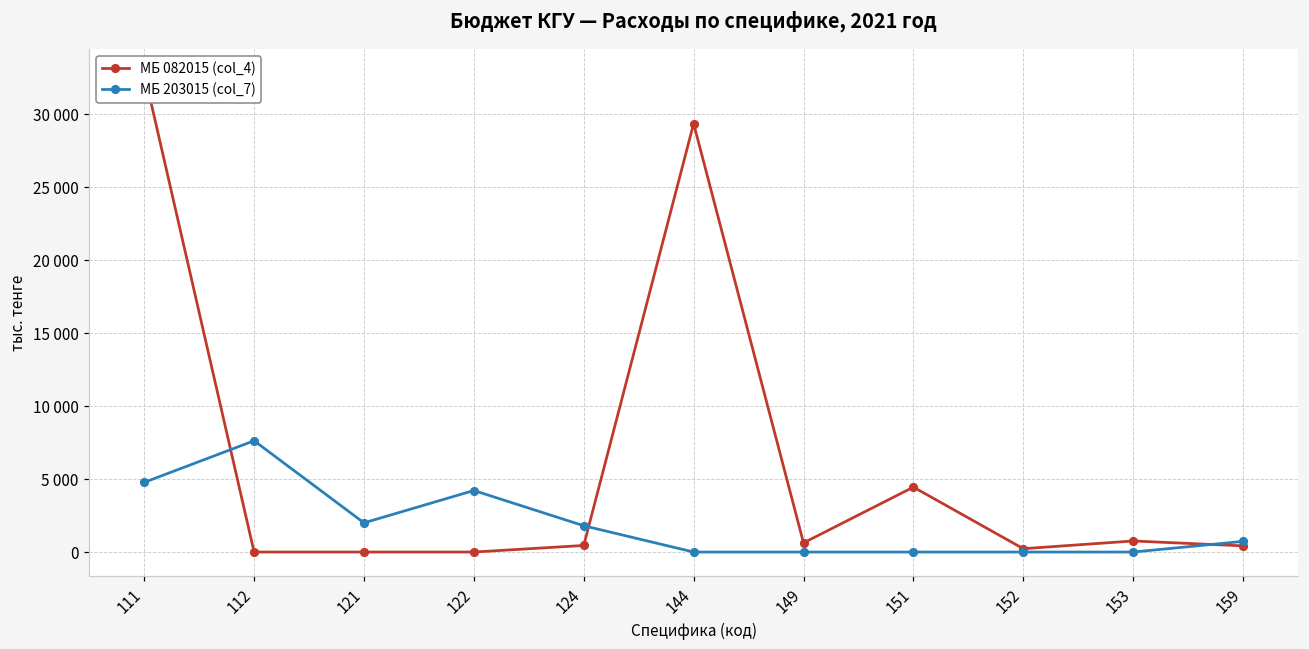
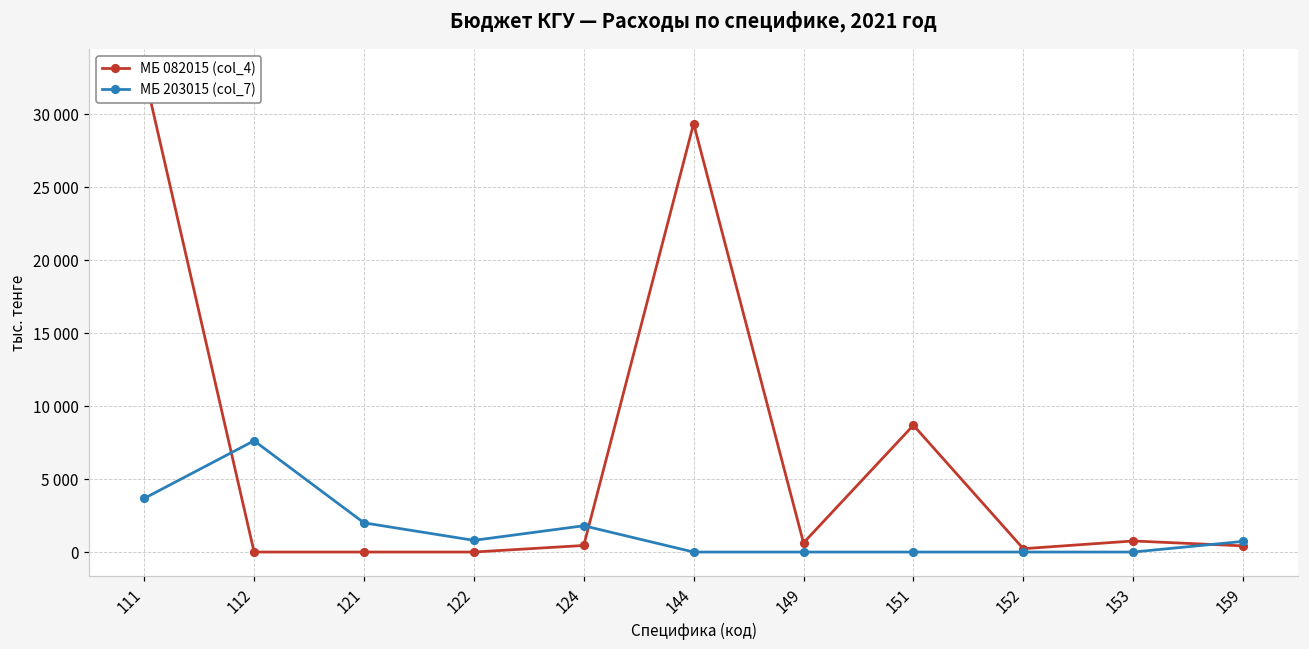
  {
    "МБ 082015 (col_4)": {
      "112": 0,
      "121": 0,
      "122": 0,
      "124": 500,
      "144": 29400,
      "149": 600,
-     "151": 4400,
+     "151": 8700,
      "152": 200,
      "153": 800,
      "159": 400
    },
    "МБ 203015 (col_7)": {
-     "111": 4800,
+     "111": 3700,
      "112": 7600,
      "121": 2000,
-     "122": 4200,
+     "122": 800,
      "124": 1800,
      "144": 0,
      "149": 0,
      "151": 0,
      "152": 0,
      "153": 0,
      "159": 700
    }
  }
